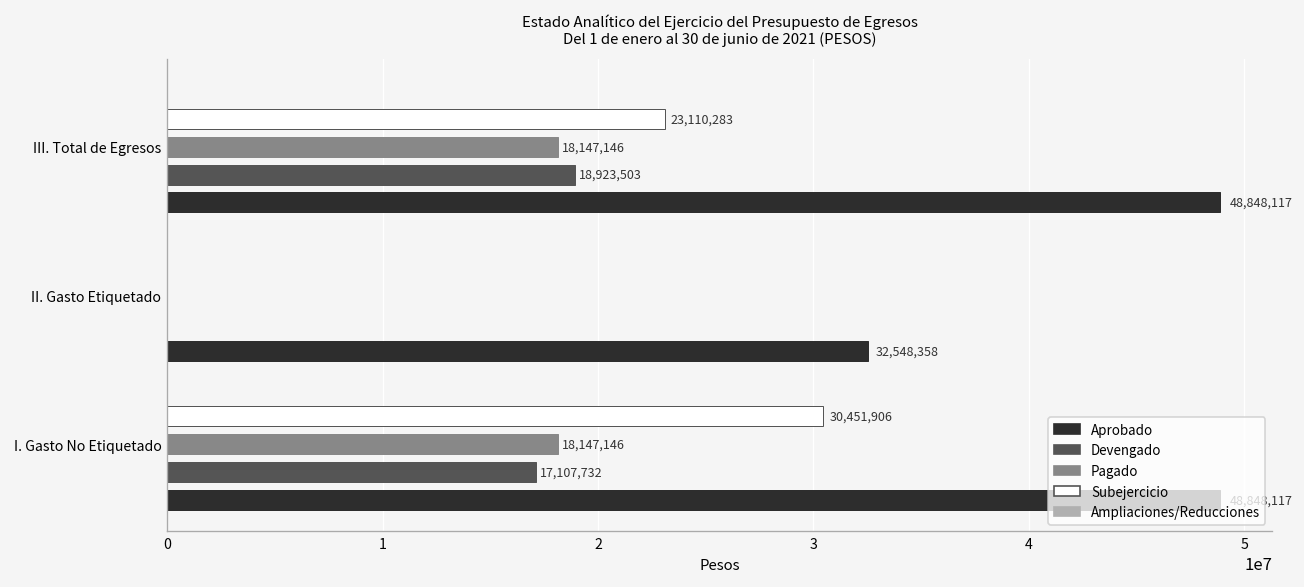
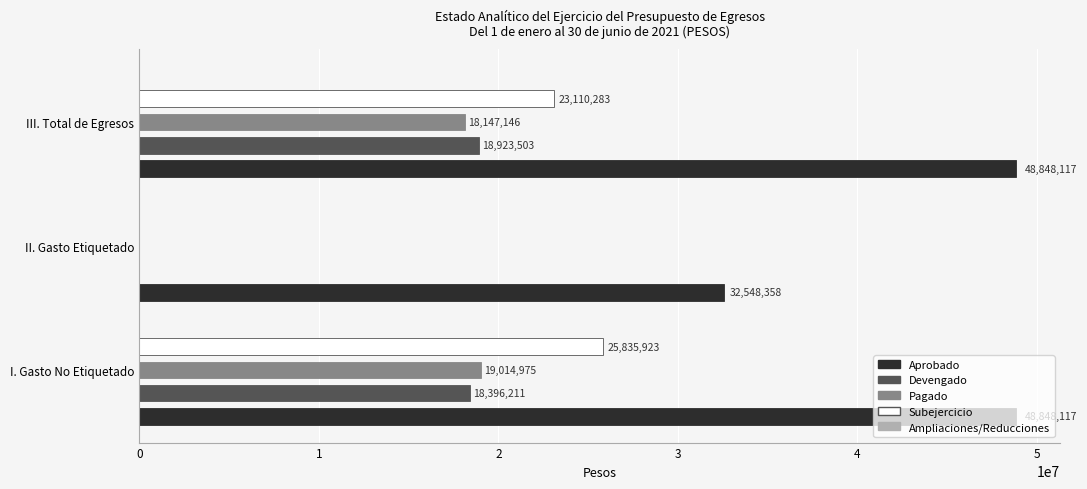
  {
    "Aprobado": {
      "III. Total de Egresos": "48,848,117",
      "II. Gasto Etiquetado": "32,548,358"
    },
    "Devengado": {
      "III. Total de Egresos": "18,923,503",
-     "I. Gasto No Etiquetado": "17,107,732"
+     "I. Gasto No Etiquetado": "18,396,211"
    },
    "Pagado": {
      "III. Total de Egresos": "18,147,146",
-     "I. Gasto No Etiquetado": "18,147,146"
+     "I. Gasto No Etiquetado": "19,014,975"
    },
    "Subejercicio": {
      "III. Total de Egresos": "23,110,283",
-     "I. Gasto No Etiquetado": "30,451,906"
+     "I. Gasto No Etiquetado": "25,835,923"
    },
    "Ampliaciones/Reducciones": {
      "III. Total de Egresos": "0",
      "II. Gasto Etiquetado": "0",
      "I. Gasto No Etiquetado": "0"
    }
  }
